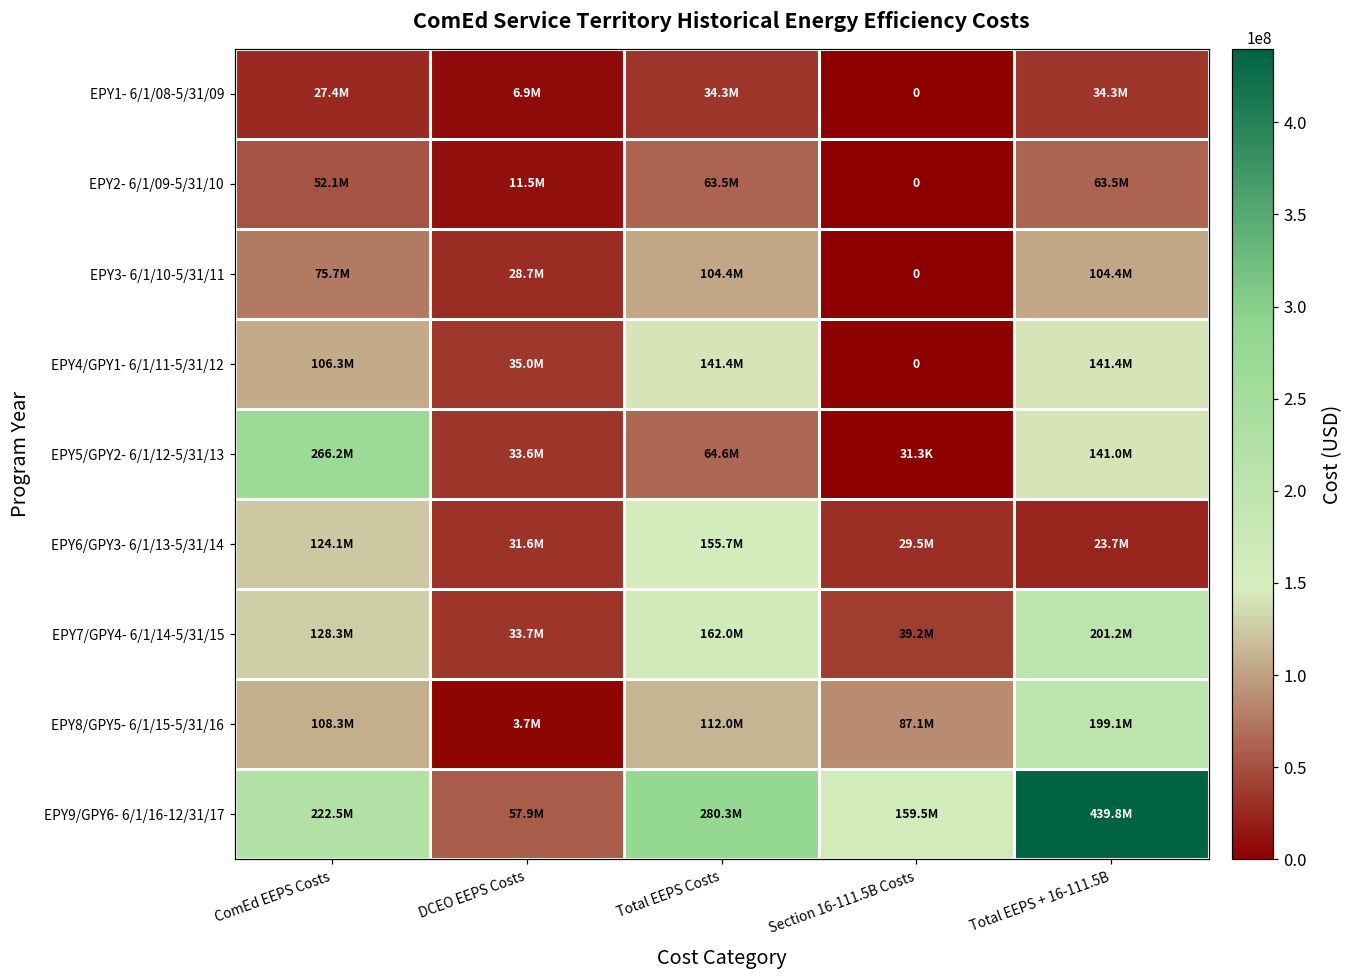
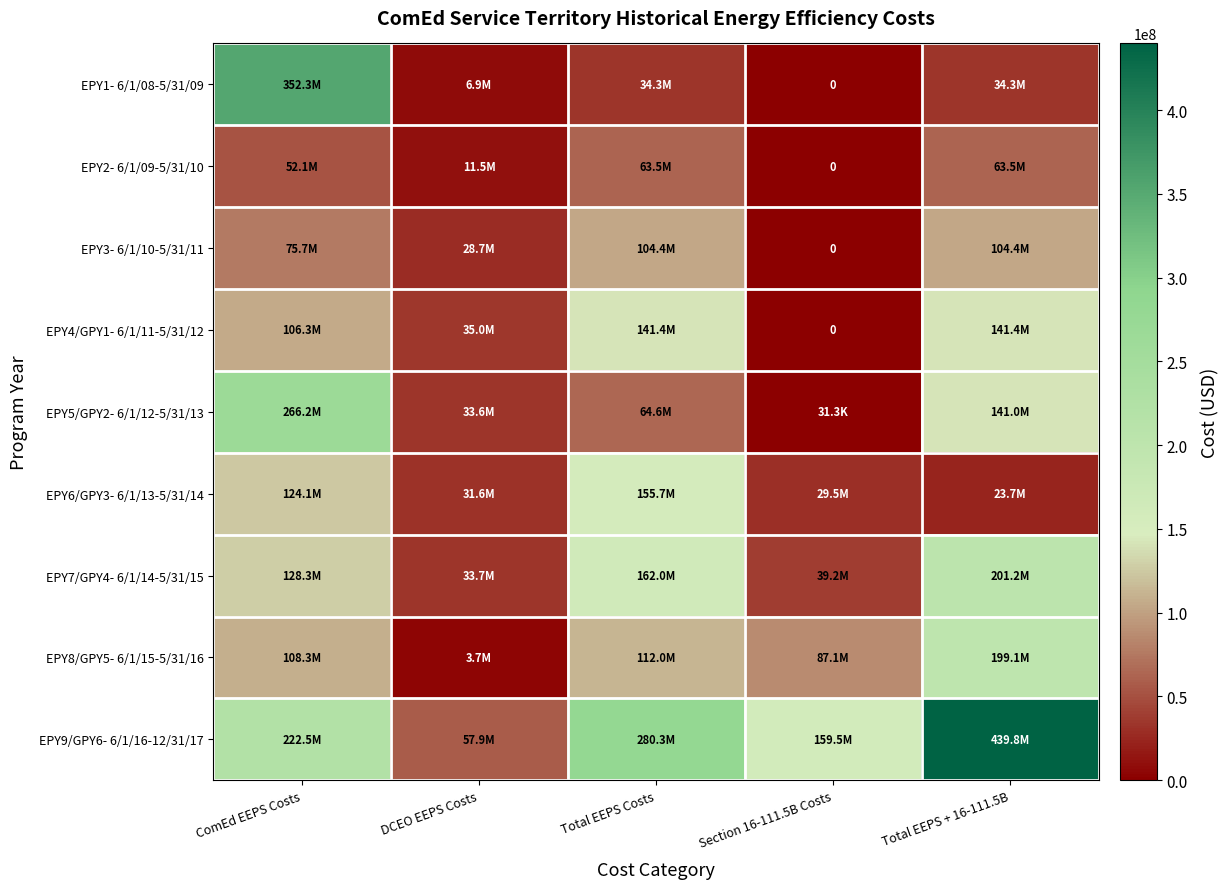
  {
    "EPY1- 6/1/08-5/31/09": {
-     "ComEd EEPS Costs": "27.4M",
+     "ComEd EEPS Costs": "352.3M",
      "DCEO EEPS Costs": "6.9M",
      "Total EEPS Costs": "34.3M",
      "Section 16-111.5B Costs": "0",
      "Total EEPS + 16-111.5B": "34.3M"
    },
    "EPY2- 6/1/09-5/31/10": {
      "ComEd EEPS Costs": "52.1M",
      "DCEO EEPS Costs": "11.5M",
      "Total EEPS Costs": "63.5M",
      "Section 16-111.5B Costs": "0",
      "Total EEPS + 16-111.5B": "63.5M"
    },
    "EPY3- 6/1/10-5/31/11": {
      "ComEd EEPS Costs": "75.7M",
      "DCEO EEPS Costs": "28.7M",
      "Total EEPS Costs": "104.4M",
      "Section 16-111.5B Costs": "0",
      "Total EEPS + 16-111.5B": "104.4M"
    },
    "EPY4/GPY1- 6/1/11-5/31/12": {
      "ComEd EEPS Costs": "106.3M",
      "DCEO EEPS Costs": "35.0M",
      "Total EEPS Costs": "141.4M",
      "Section 16-111.5B Costs": "0",
      "Total EEPS + 16-111.5B": "141.4M"
    },
    "EPY5/GPY2- 6/1/12-5/31/13": {
      "ComEd EEPS Costs": "266.2M",
      "DCEO EEPS Costs": "33.6M",
      "Total EEPS Costs": "64.6M",
      "Section 16-111.5B Costs": "31.3K",
      "Total EEPS + 16-111.5B": "141.0M"
    },
    "EPY6/GPY3- 6/1/13-5/31/14": {
      "ComEd EEPS Costs": "124.1M",
      "DCEO EEPS Costs": "31.6M",
      "Total EEPS Costs": "155.7M",
      "Section 16-111.5B Costs": "29.5M",
      "Total EEPS + 16-111.5B": "23.7M"
    },
    "EPY7/GPY4- 6/1/14-5/31/15": {
      "ComEd EEPS Costs": "128.3M",
      "DCEO EEPS Costs": "33.7M",
      "Total EEPS Costs": "162.0M",
      "Section 16-111.5B Costs": "39.2M",
      "Total EEPS + 16-111.5B": "201.2M"
    },
    "EPY8/GPY5- 6/1/15-5/31/16": {
      "ComEd EEPS Costs": "108.3M",
      "DCEO EEPS Costs": "3.7M",
      "Total EEPS Costs": "112.0M",
      "Section 16-111.5B Costs": "87.1M",
      "Total EEPS + 16-111.5B": "199.1M"
    },
    "EPY9/GPY6- 6/1/16-12/31/17": {
      "ComEd EEPS Costs": "222.5M",
      "DCEO EEPS Costs": "57.9M",
      "Total EEPS Costs": "280.3M",
      "Section 16-111.5B Costs": "159.5M",
      "Total EEPS + 16-111.5B": "439.8M"
    }
  }
